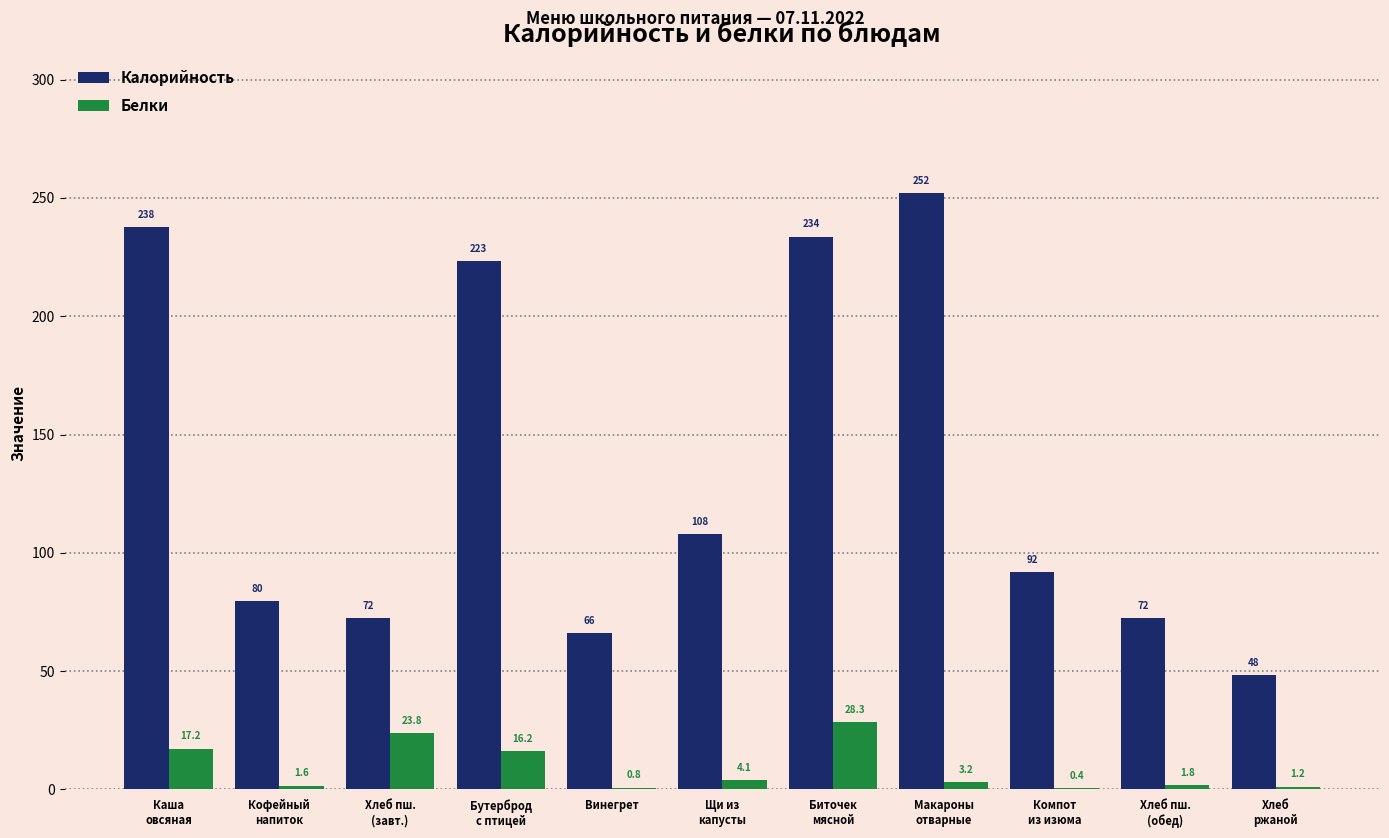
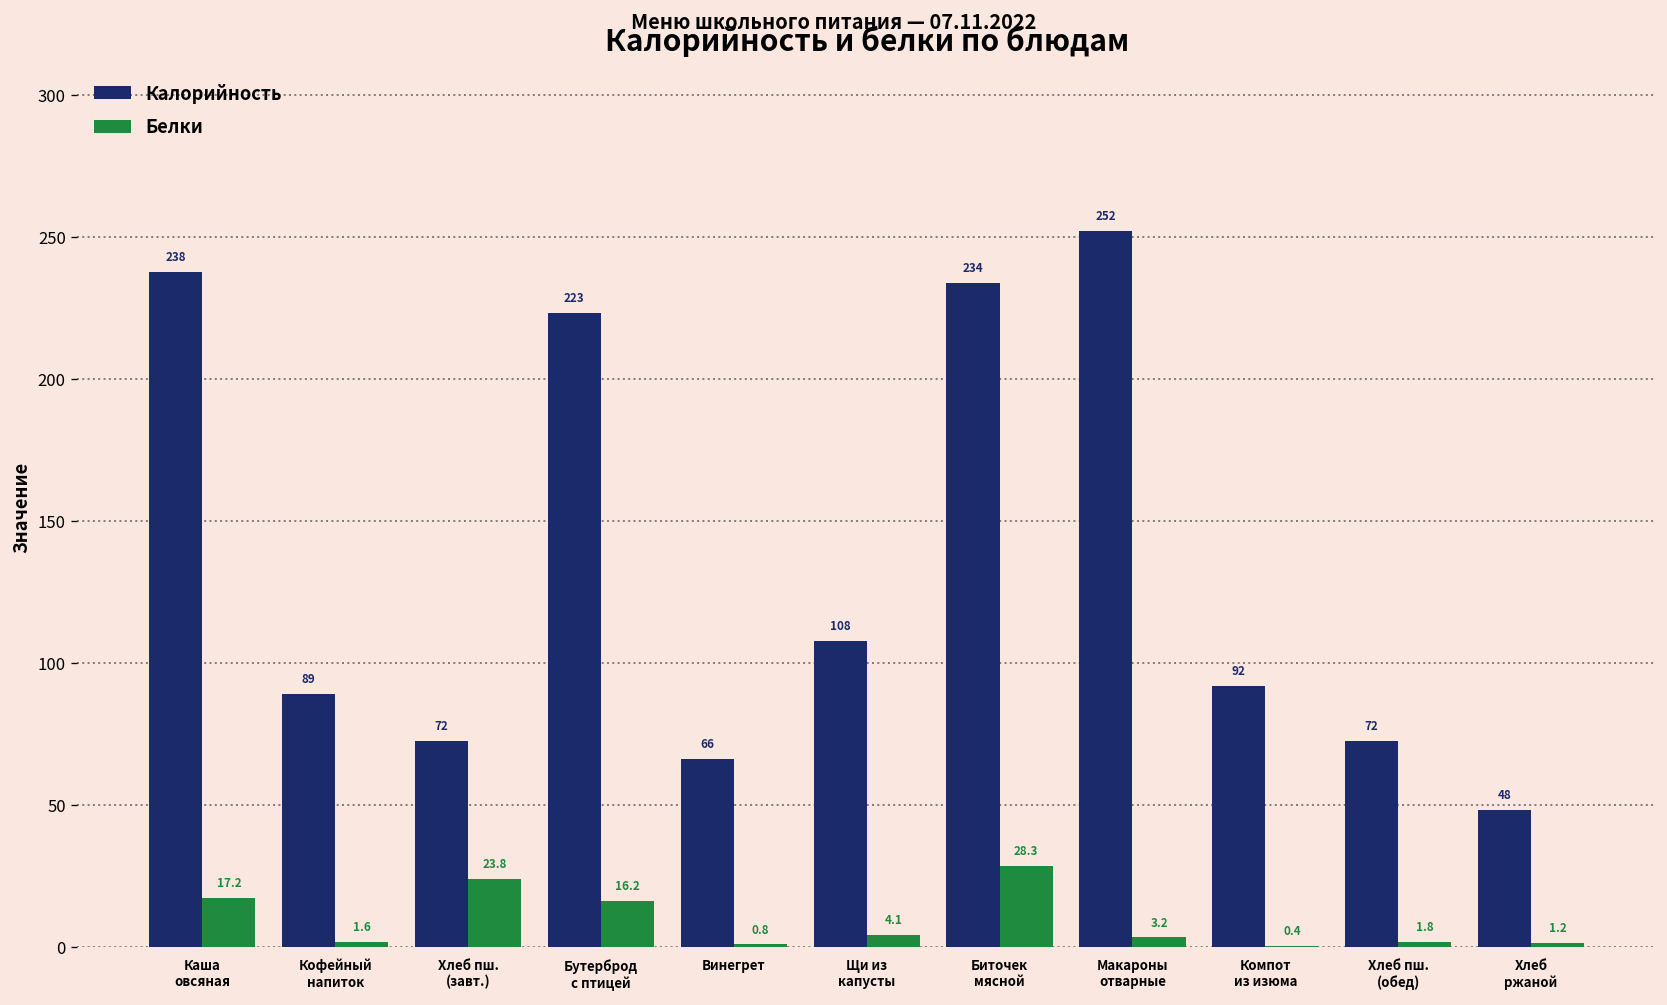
  {
    "Калорийность": {
      "Каша овсяная": 238,
-     "Кофейный напиток": 80,
+     "Кофейный напиток": 89,
      "Хлеб пш. (завт.)": 72,
      "Бутерброд с птицей": 223,
      "Винегрет": 66,
      "Щи из капусты": 108,
      "Биточек мясной": 234,
      "Макароны отварные": 252,
      "Компот из изюма": 92,
      "Хлеб пш. (обед)": 72,
      "Хлеб ржаной": 48
    },
    "Белки": {
      "Каша овсяная": 17.2,
      "Кофейный напиток": 1.6,
      "Хлеб пш. (завт.)": 23.8,
      "Бутерброд с птицей": 16.2,
      "Винегрет": 0.8,
      "Щи из капусты": 4.1,
      "Биточек мясной": 28.3,
      "Макароны отварные": 3.2,
      "Компот из изюма": 0.4,
      "Хлеб пш. (обед)": 1.8,
      "Хлеб ржаной": 1.2
    }
  }
